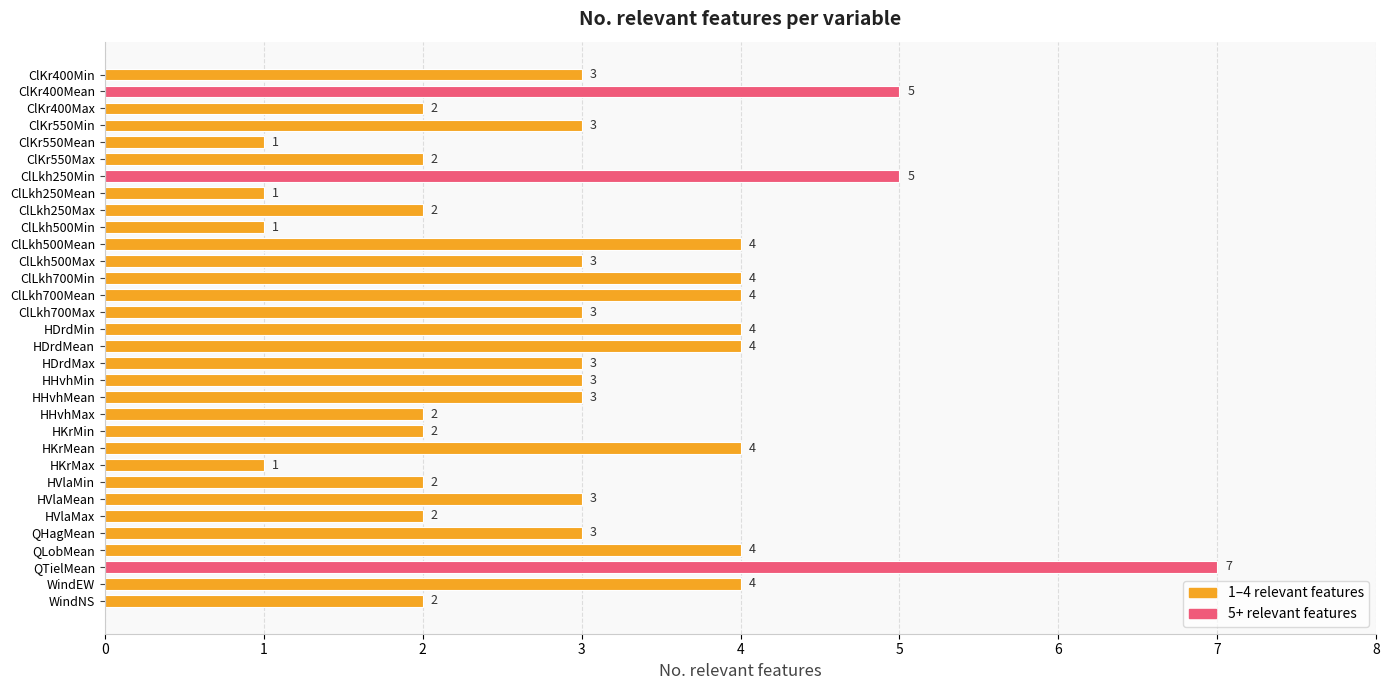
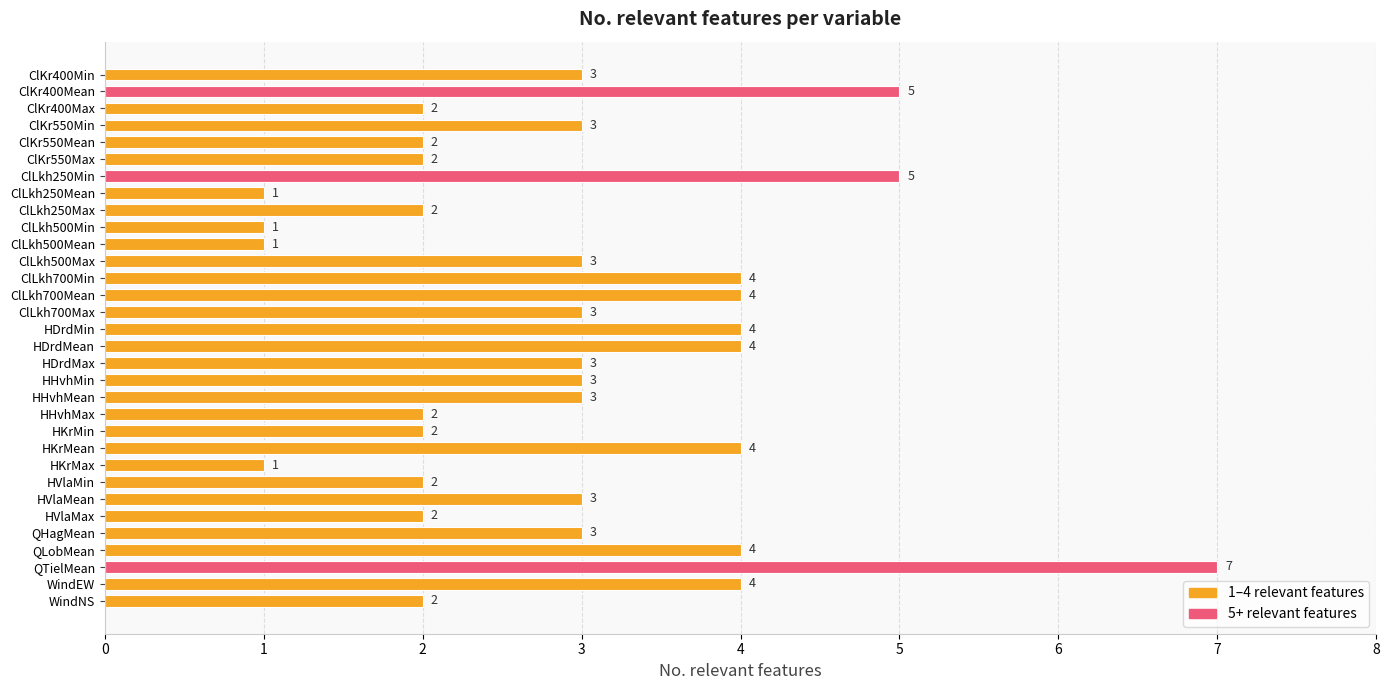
  {
    "ClKr400Min": 3,
    "ClKr400Mean": 5,
    "ClKr400Max": 2,
    "ClKr550Min": 3,
-   "ClKr550Mean": 1,
+   "ClKr550Mean": 2,
    "ClKr550Max": 2,
    "ClLkh250Min": 5,
    "ClLkh250Mean": 1,
    "ClLkh250Max": 2,
    "ClLkh500Min": 1,
-   "ClLkh500Mean": 4,
+   "ClLkh500Mean": 1,
    "ClLkh500Max": 3,
    "ClLkh700Min": 4,
    "ClLkh700Mean": 4,
    "ClLkh700Max": 3,
    "HDrdMin": 4,
    "HDrdMean": 4,
    "HDrdMax": 3,
    "HHvhMin": 3,
    "HHvhMean": 3,
    "HHvhMax": 2,
    "HKrMin": 2,
    "HKrMean": 4,
    "HKrMax": 1,
    "HVlaMin": 2,
    "HVlaMean": 3,
    "HVlaMax": 2,
    "QHagMean": 3,
    "QLobMean": 4,
    "QTielMean": 7,
    "WindEW": 4,
    "WindNS": 2
  }
